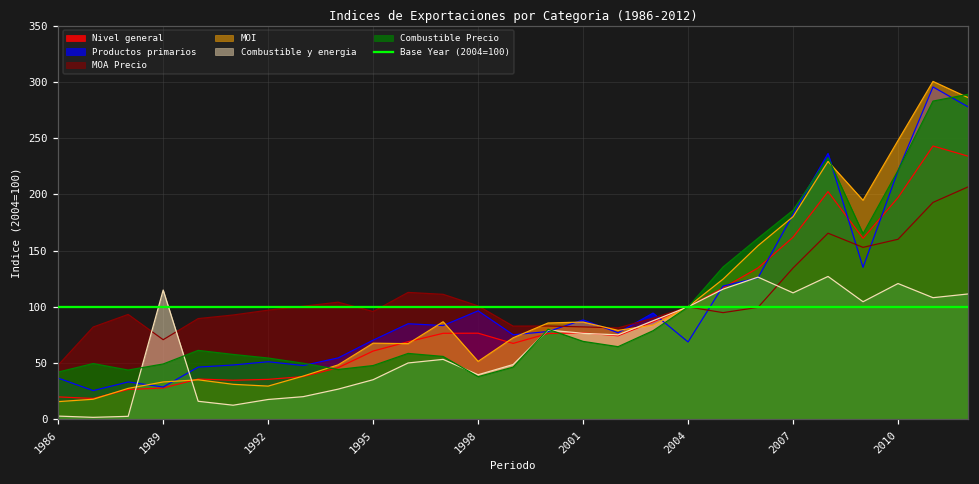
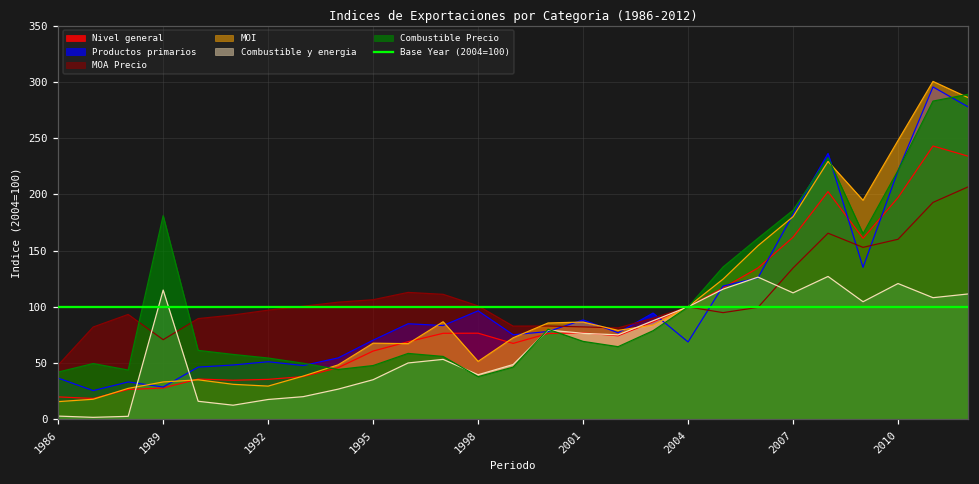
  {
    "Nivel general": {
      "1986": 20,
      "1992": 35,
      "1995": 61,
      "1998": 77,
      "2007": 162,
      "2010": 197
    },
    "Productos primarios": {
      "1986": 37,
      "1992": 51,
      "1995": 70,
      "1998": 96,
      "2004": 69
    },
    "MOA Precio": {
      "1986": 48,
      "1989": 71,
      "1992": 97,
-     "1995": 96,
+     "1995": 106,
      "1998": 101,
      "2001": 82,
      "2007": 135,
      "2010": 160
    },
    "MOI": {
      "1986": 16,
      "1989": 33,
      "1992": 29,
      "1995": 68,
      "1998": 51,
      "2010": 248
    },
    "Combustible y energia": {
      "1986": 3,
      "1989": 115,
      "1992": 18,
      "1995": 35,
      "2007": 112,
      "2010": 121
    },
    "Combustible Precio": {
      "1986": 42,
-     "1989": 49,
+     "1989": 181,
      "1992": 54,
      "1995": 48,
      "2001": 69,
      "2007": 186
    }
  }
